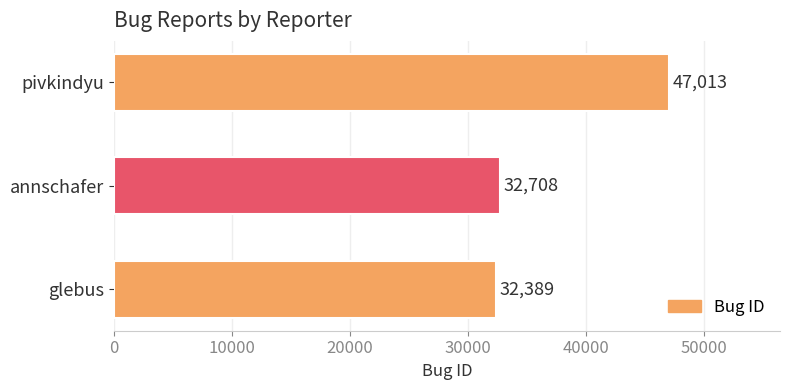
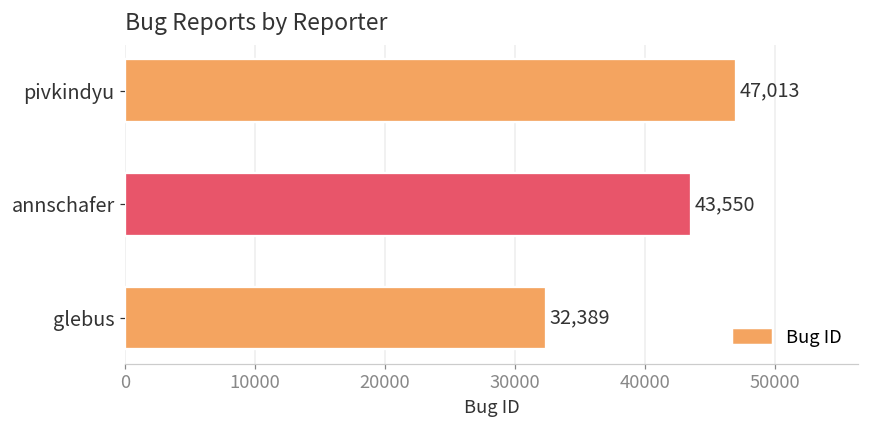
  {
    "pivkindyu": "47,013",
-   "annschafer": "32,708",
+   "annschafer": "43,550",
    "glebus": "32,389"
  }
